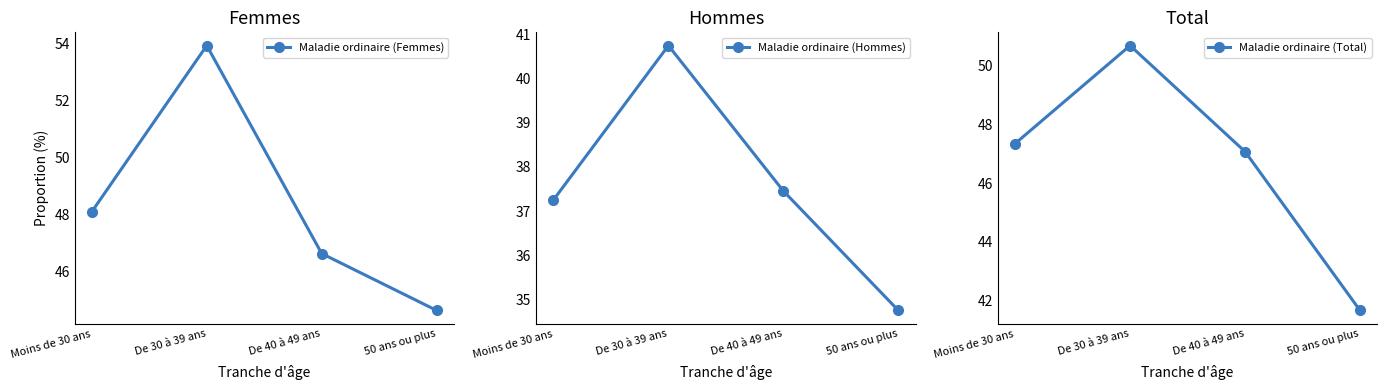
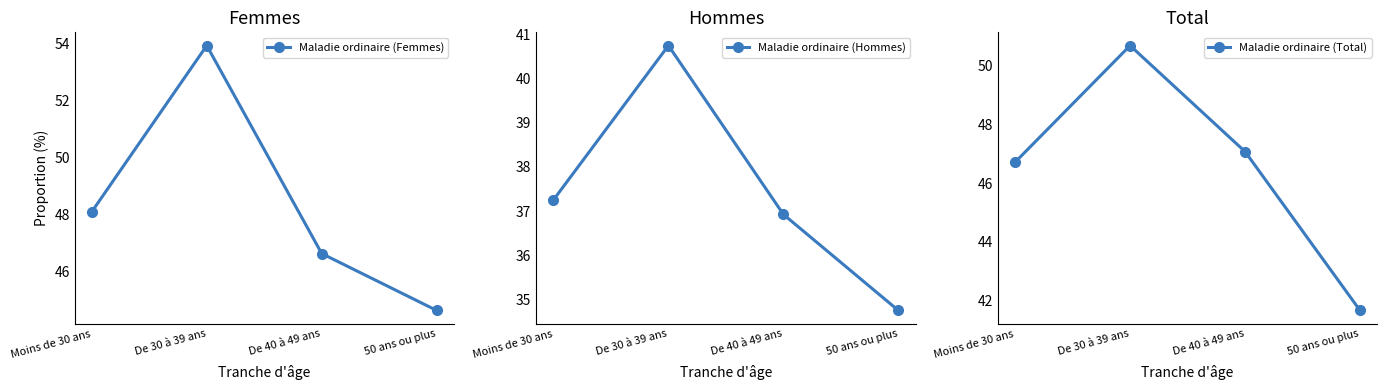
  {
    "Femmes": {
      "Moins de 30 ans": 48.1,
      "De 30 à 39 ans": 53.9,
      "De 40 à 49 ans": 46.6,
      "50 ans ou plus": 44.6
    },
    "Hommes": {
      "Moins de 30 ans": 37.3,
      "De 30 à 39 ans": 40.7,
-     "De 40 à 49 ans": 37.5,
+     "De 40 à 49 ans": 36.9,
      "50 ans ou plus": 34.8
    },
    "Total": {
-     "Moins de 30 ans": 47.3,
+     "Moins de 30 ans": 46.7,
      "De 30 à 39 ans": 50.7,
      "De 40 à 49 ans": 47.1,
      "50 ans ou plus": 41.7
    }
  }
